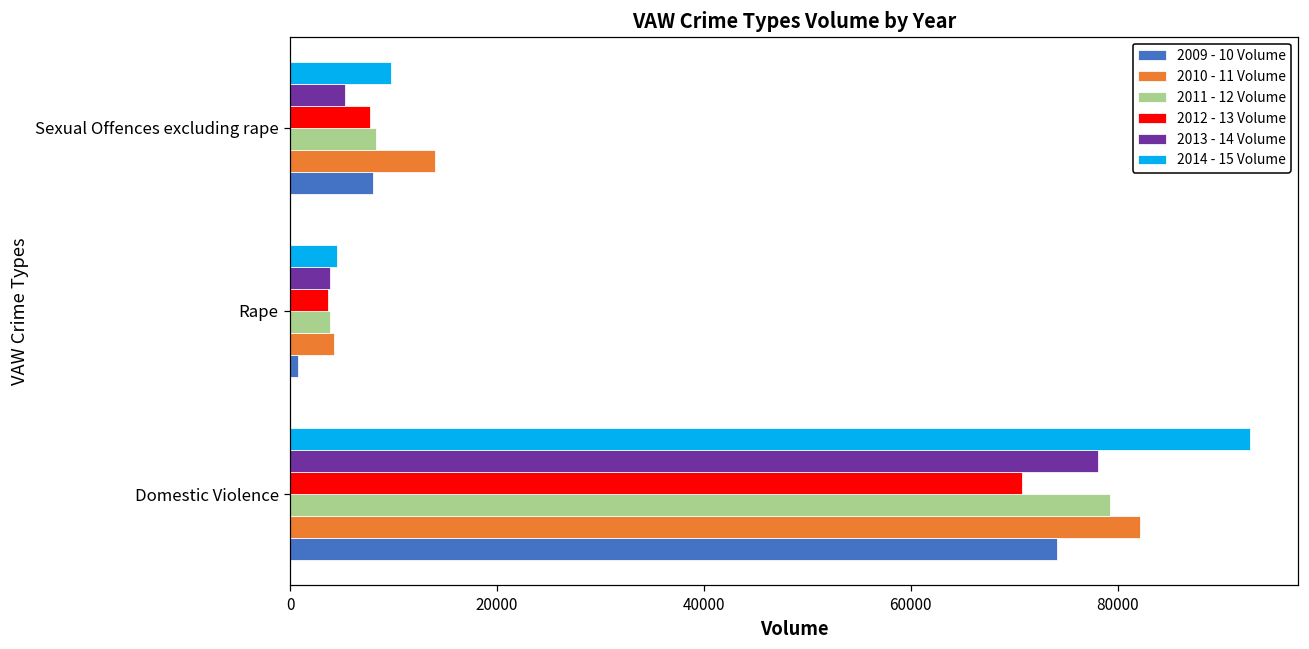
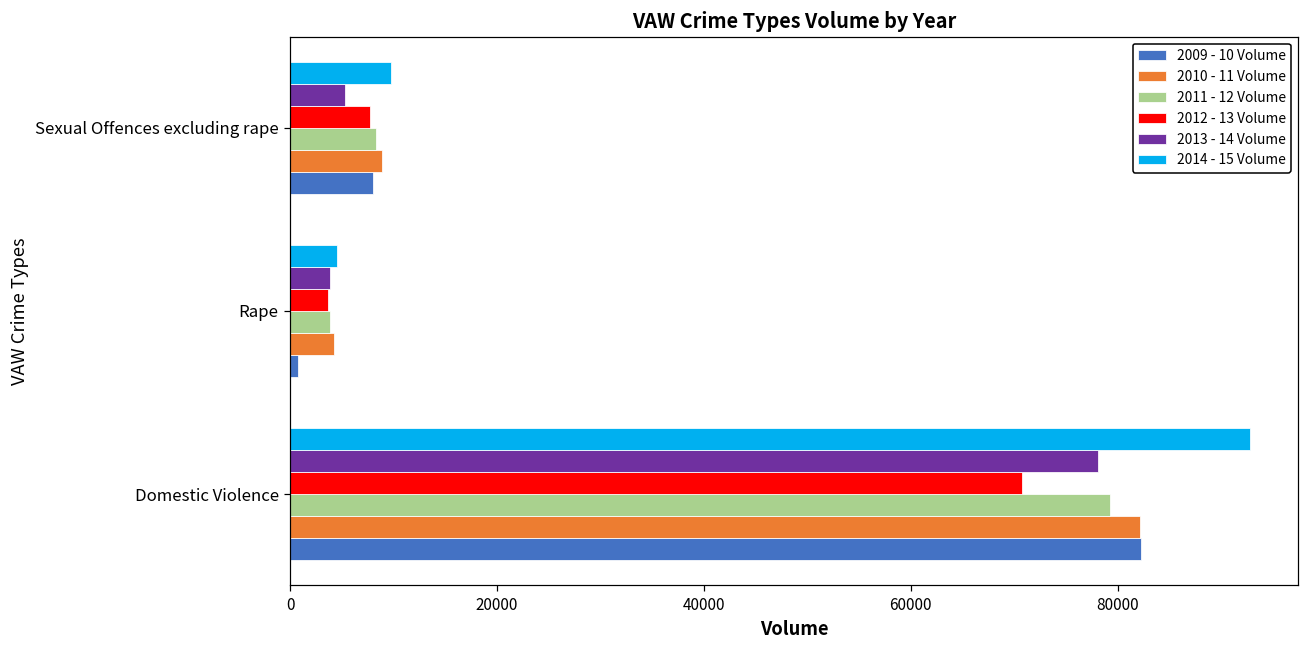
  {
    "2009 - 10 Volume": {
      "Sexual Offences excluding rape": 8000,
      "Rape": 1000,
-     "Domestic Violence": 74000
+     "Domestic Violence": 82000
    },
    "2010 - 11 Volume": {
-     "Sexual Offences excluding rape": 14000,
+     "Sexual Offences excluding rape": 9000,
      "Rape": 4000,
      "Domestic Violence": 82000
    },
    "2011 - 12 Volume": {
      "Sexual Offences excluding rape": 8000,
      "Rape": 4000,
      "Domestic Violence": 79000
    },
    "2012 - 13 Volume": {
      "Sexual Offences excluding rape": 8000,
      "Rape": 4000,
      "Domestic Violence": 71000
    },
    "2013 - 14 Volume": {
      "Sexual Offences excluding rape": 5000,
      "Rape": 4000,
      "Domestic Violence": 78000
    },
    "2014 - 15 Volume": {
      "Sexual Offences excluding rape": 10000,
      "Rape": 5000,
      "Domestic Violence": 93000
    }
  }
